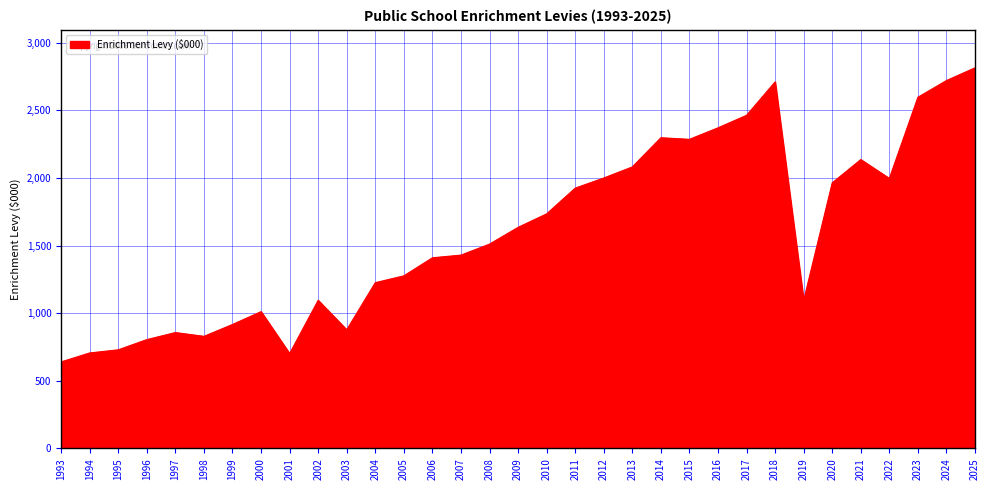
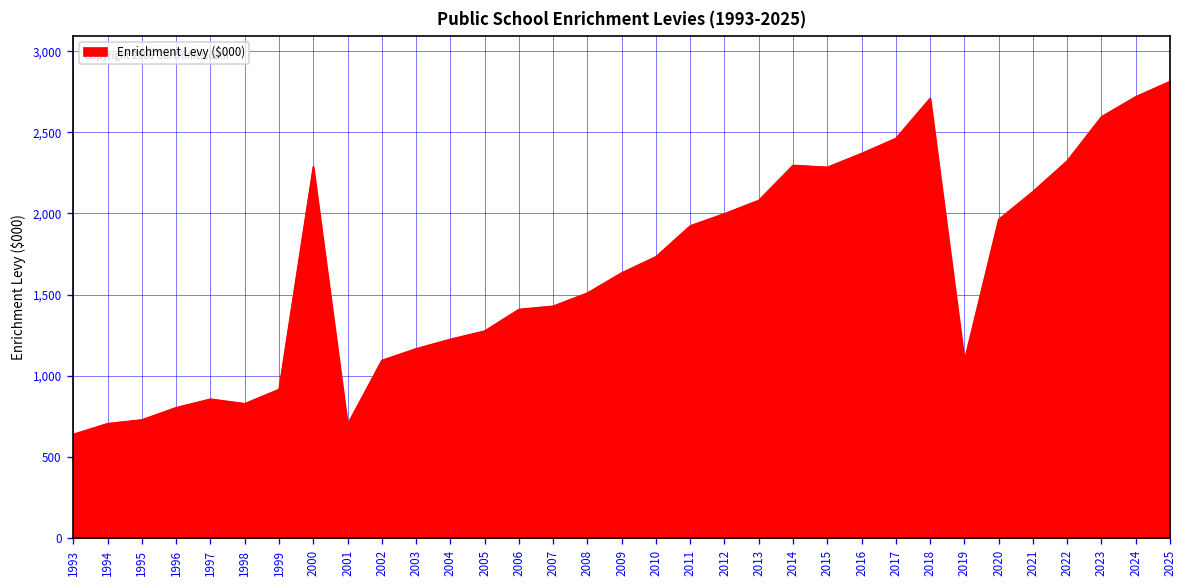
  {
    "1993": "640",
    "1994": "710",
    "1995": "730",
    "1996": "800",
    "1997": "860",
    "1998": "830",
    "1999": "920",
-   "2000": "1,010",
+   "2000": "2,290",
    "2001": "700",
    "2002": "1,100",
-   "2003": "880",
+   "2003": "1,170",
    "2004": "1,230",
    "2005": "1,280",
    "2006": "1,410",
    "2007": "1,430",
    "2008": "1,510",
    "2009": "1,630",
    "2010": "1,730",
    "2011": "1,920",
    "2012": "2,000",
    "2013": "2,080",
    "2014": "2,300",
    "2015": "2,290",
    "2016": "2,370",
    "2017": "2,460",
    "2018": "2,710",
    "2019": "1,090",
    "2020": "1,960",
    "2021": "2,140",
-   "2022": "2,000",
+   "2022": "2,320",
    "2023": "2,600",
    "2024": "2,720",
    "2025": "2,810"
  }
